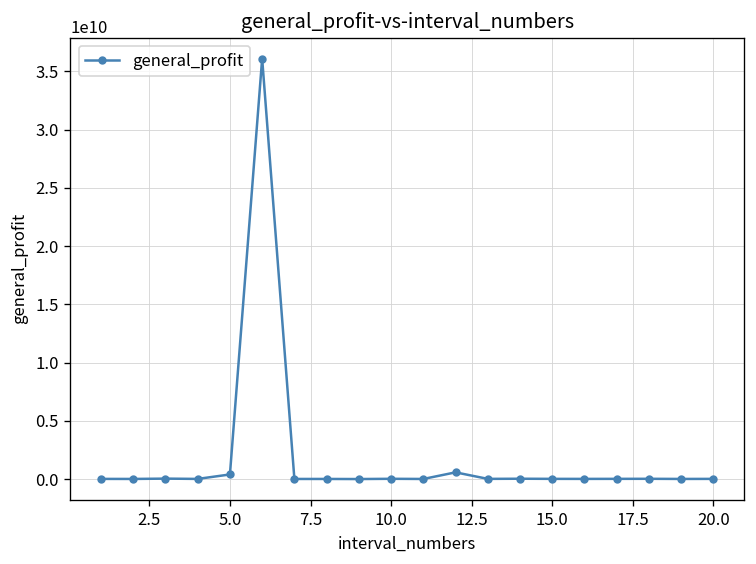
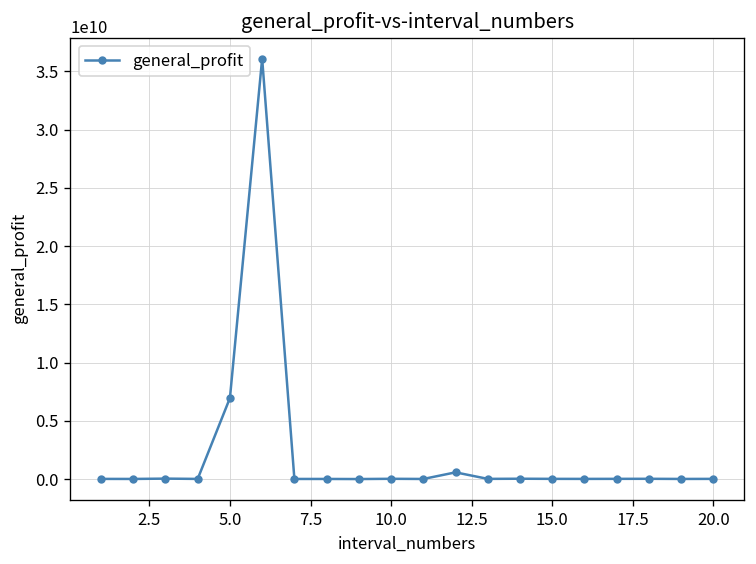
  {
-   "5.0": 0,
+   "5.0": 7000000000,
    "10.0": 0,
    "15.0": 0,
    "20.0": 0
  }
